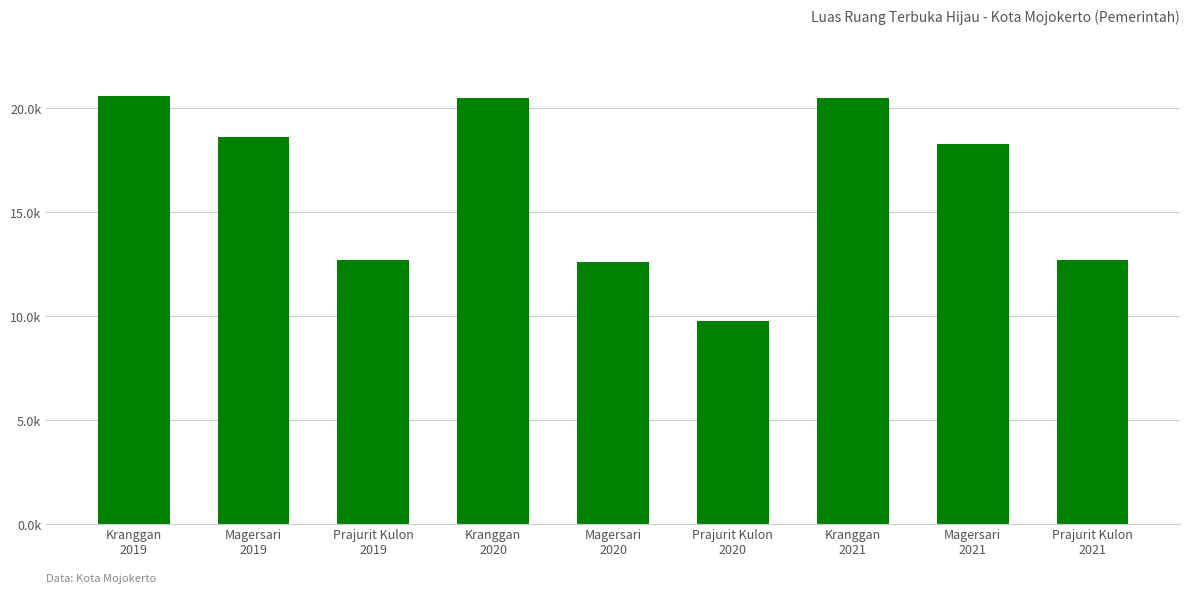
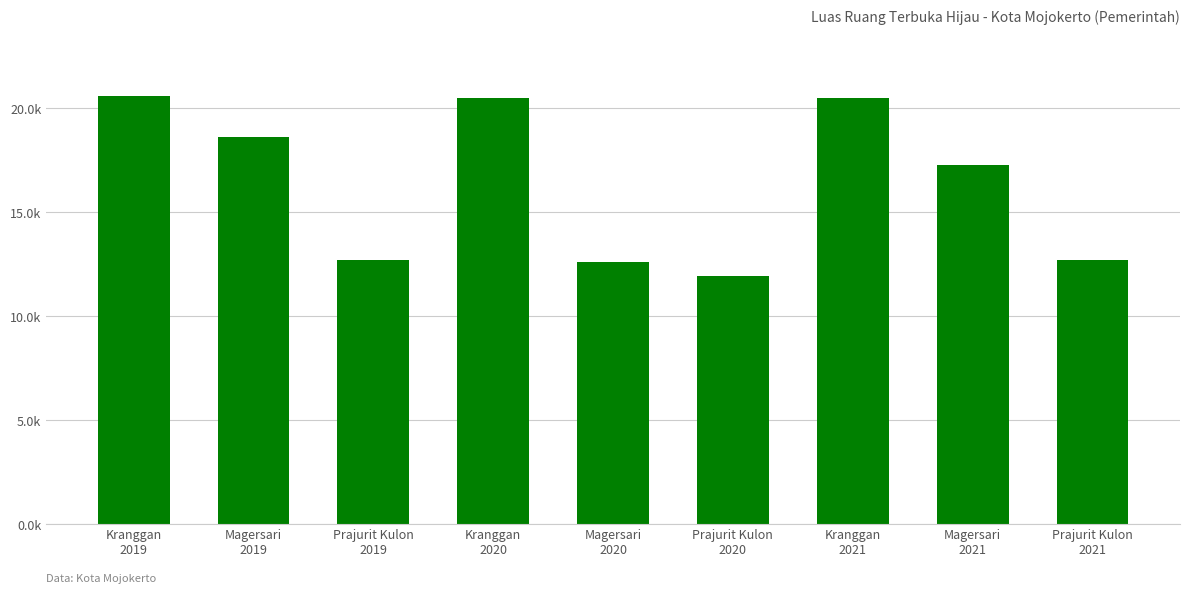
  {
    "Kranggan 2019": 20600,
    "Magersari 2019": 18600,
    "Prajurit Kulon 2019": 12700,
    "Kranggan 2020": 20500,
    "Magersari 2020": 12600,
-   "Prajurit Kulon 2020": 9800,
+   "Prajurit Kulon 2020": 11900,
    "Kranggan 2021": 20500,
-   "Magersari 2021": 18300,
+   "Magersari 2021": 17300,
    "Prajurit Kulon 2021": 12700
  }
